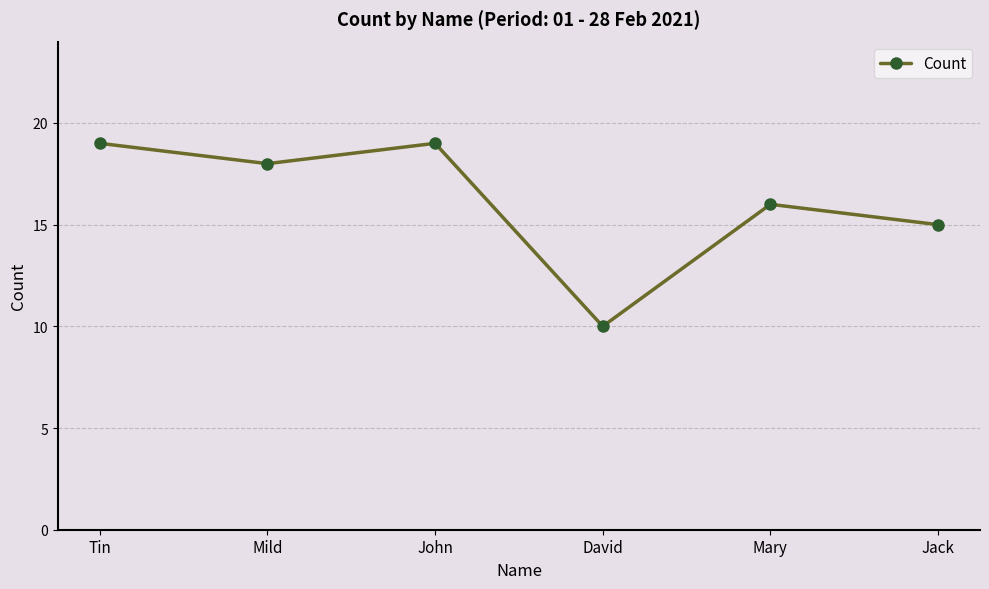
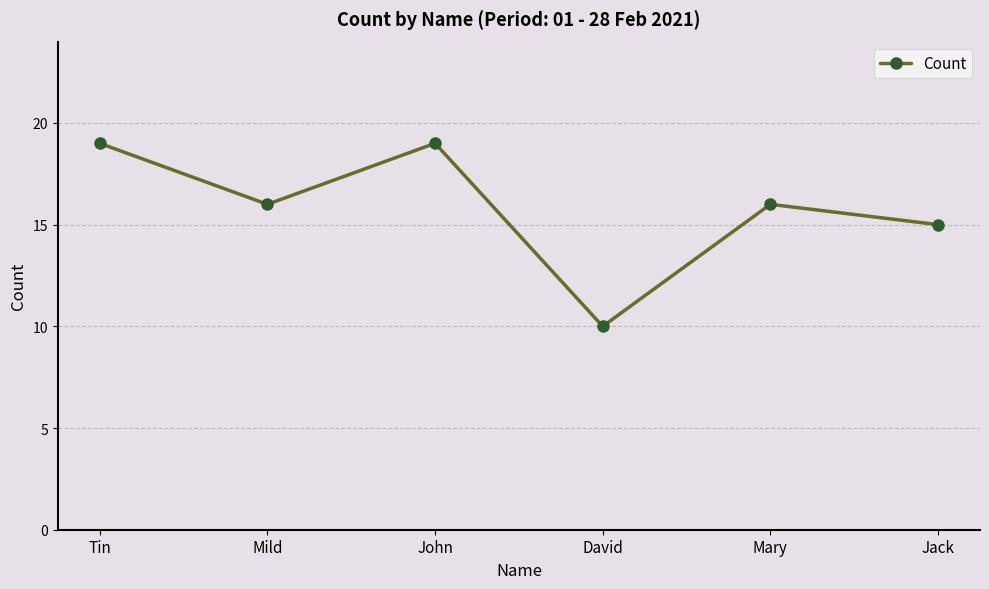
  {
    "Tin": 19,
-   "Mild": 18,
+   "Mild": 16,
    "John": 19,
    "David": 10,
    "Mary": 16,
    "Jack": 15
  }
